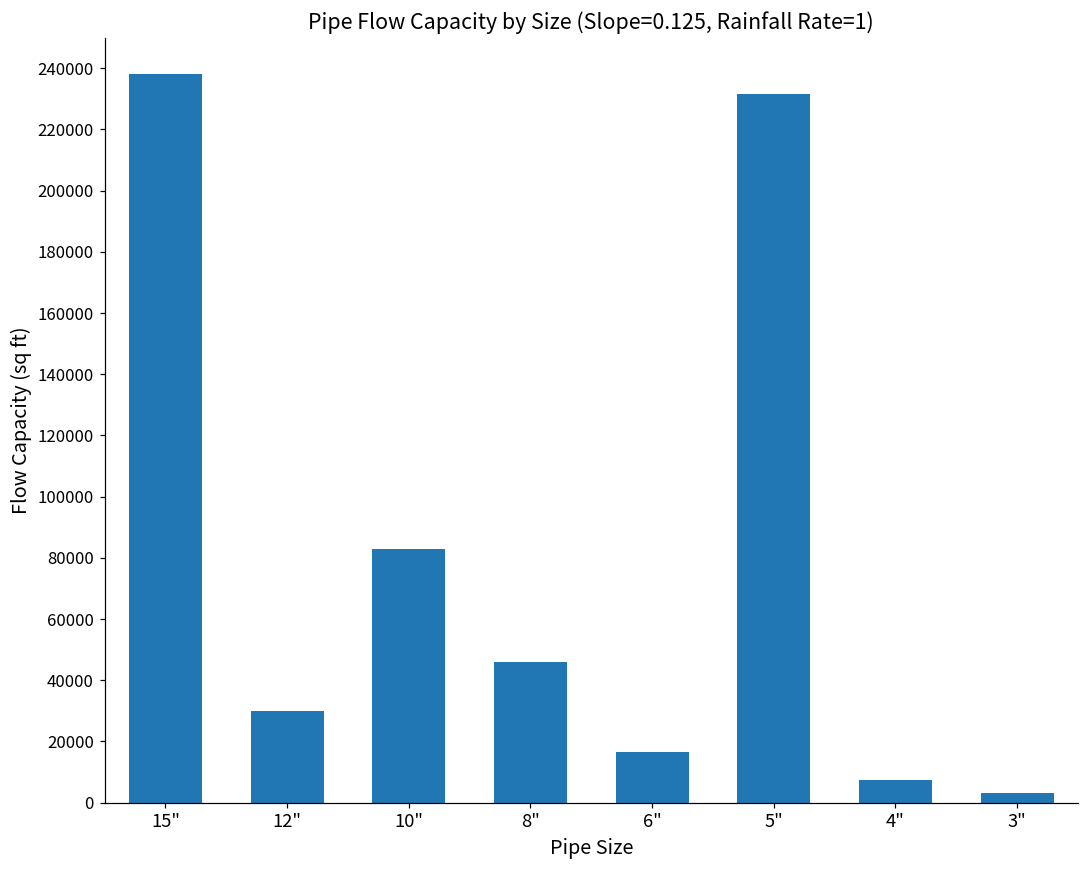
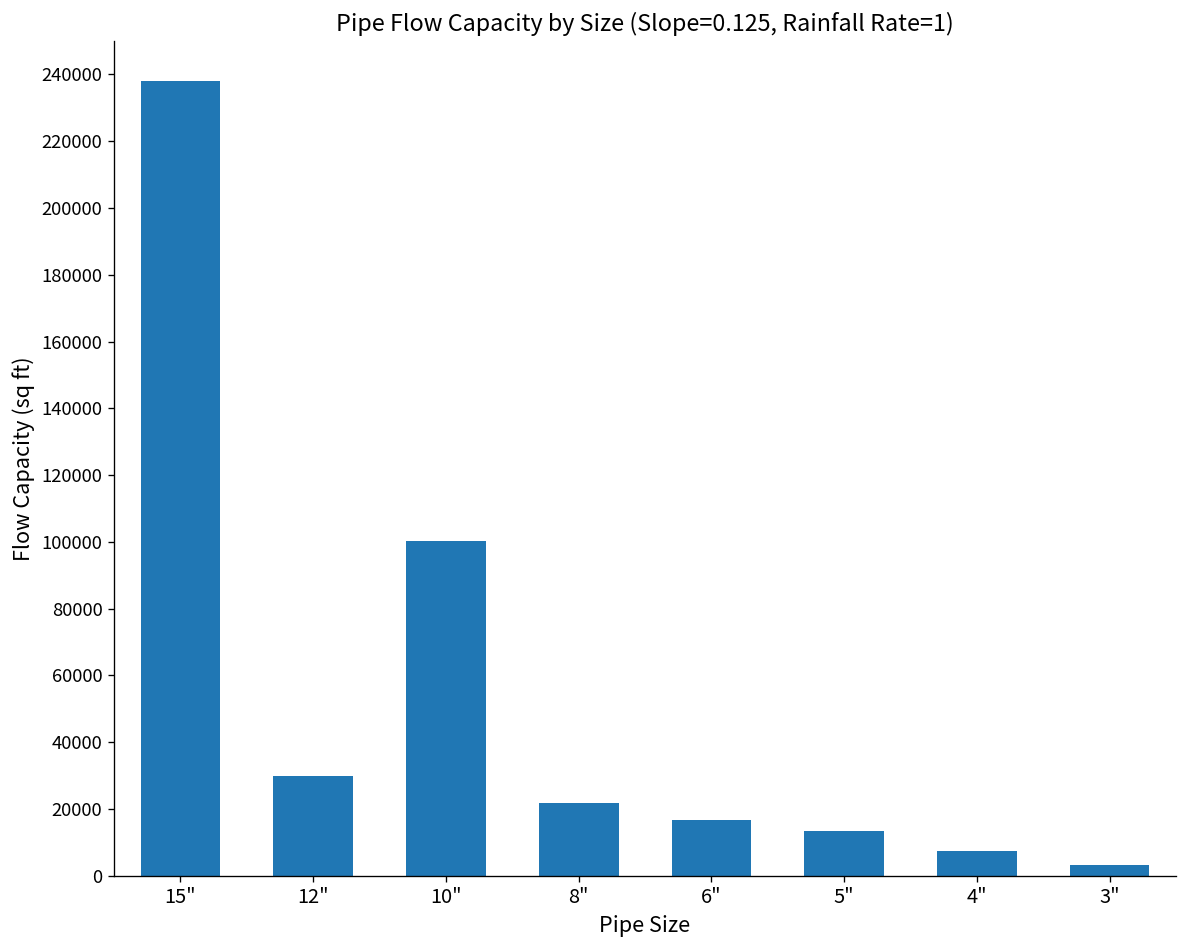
  {
    "15\"": 238000,
    "12\"": 30000,
-   "10\"": 83000,
-   "8\"": 46000,
+   "10\"": 100000,
+   "8\"": 22000,
    "6\"": 17000,
-   "5\"": 232000,
+   "5\"": 13000,
    "4\"": 8000,
    "3\"": 3000
  }
